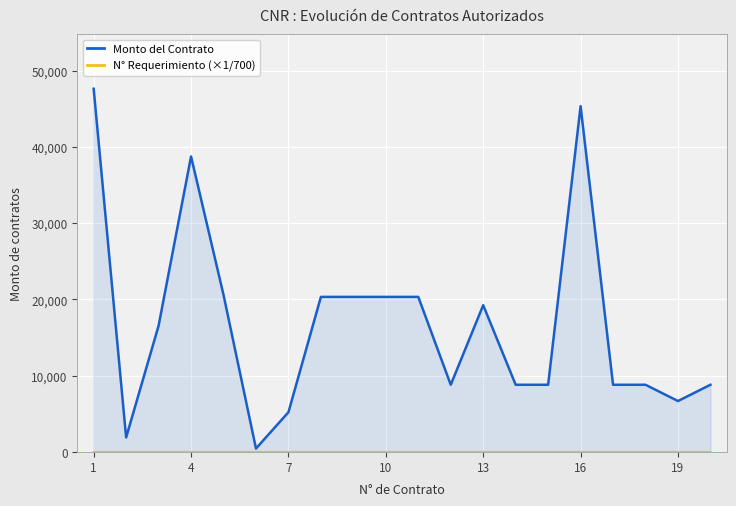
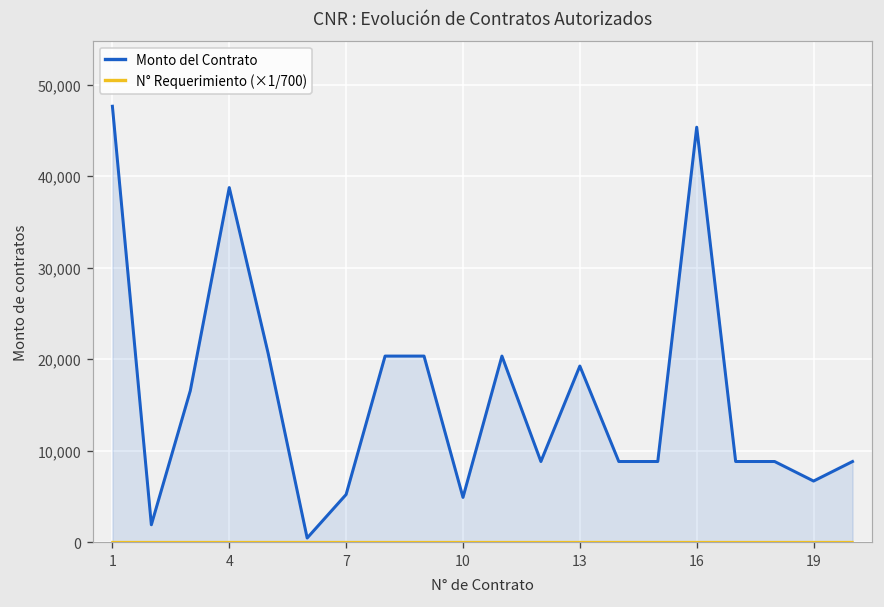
  {
    "Monto del Contrato": {
      "1": "48,000",
      "4": "39,000",
      "7": "5,000",
-     "10": "20,000",
+     "10": "5,000",
      "13": "19,000",
      "16": "45,000",
      "19": "7,000"
    },
    "N° Requerimiento (×1/700)": {
      "1": "0",
      "4": "0",
      "7": "0",
      "10": "0",
      "13": "0",
      "16": "0",
      "19": "0"
    }
  }
